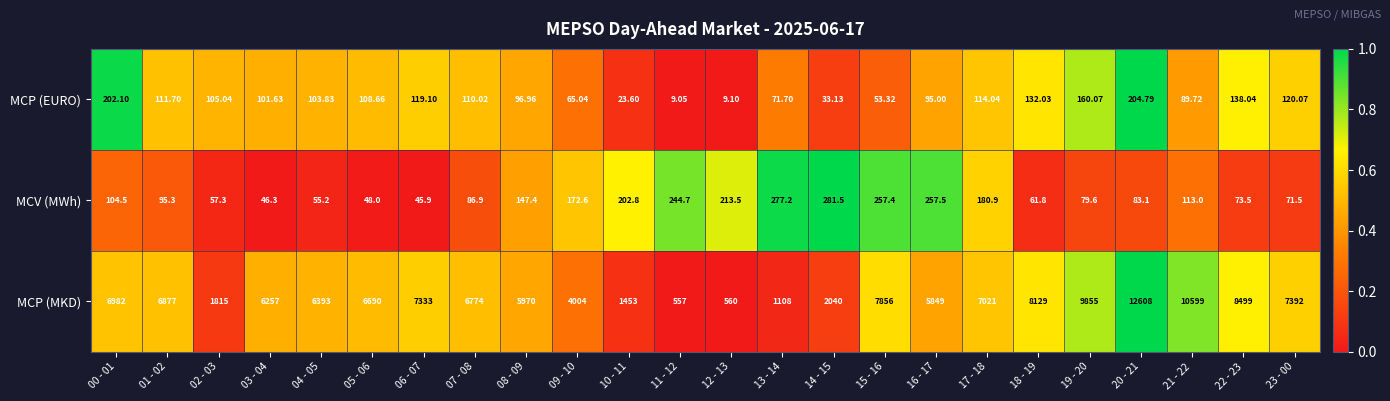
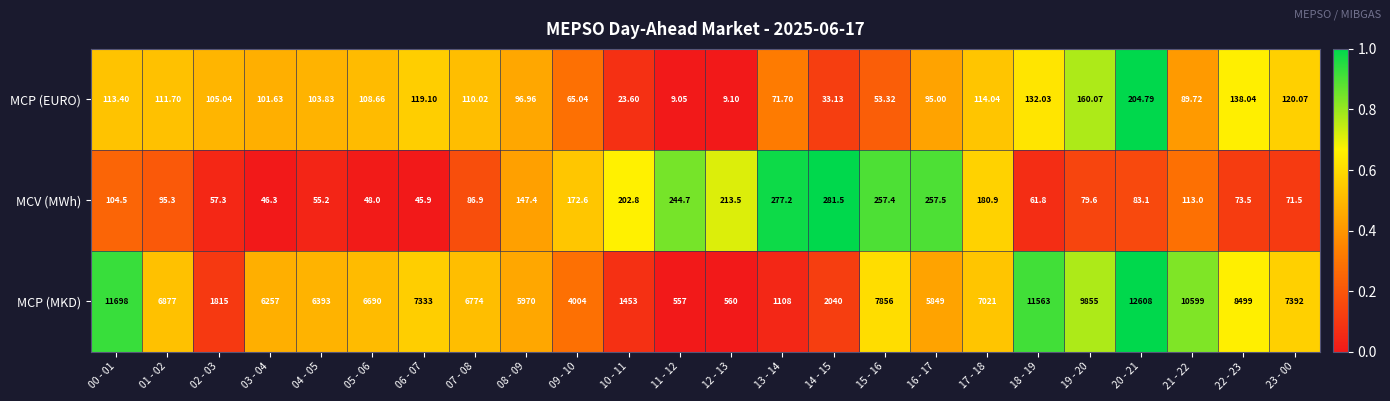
  {
    "MCP (EURO)": {
-     "00 - 01": 202.10,
+     "00 - 01": 113.40,
      "01 - 02": 111.70,
      "02 - 03": 105.04,
      "03 - 04": 101.63,
      "04 - 05": 103.83,
      "05 - 06": 108.66,
      "06 - 07": 119.10,
      "07 - 08": 110.02,
      "08 - 09": 96.96,
      "09 - 10": 65.04,
      "10 - 11": 23.60,
      "11 - 12": 9.05,
      "12 - 13": 9.10,
      "13 - 14": 71.70,
      "14 - 15": 33.13,
      "15 - 16": 53.32,
      "16 - 17": 95.00,
      "17 - 18": 114.04,
      "18 - 19": 132.03,
      "19 - 20": 160.07,
      "20 - 21": 204.79,
      "21 - 22": 89.72,
      "22 - 23": 138.04,
      "23 - 00": 120.07
    },
    "MCV (MWh)": {
      "00 - 01": 104.5,
      "01 - 02": 95.3,
      "02 - 03": 57.3,
      "03 - 04": 46.3,
      "04 - 05": 55.2,
      "05 - 06": 48.0,
      "06 - 07": 45.9,
      "07 - 08": 86.9,
      "08 - 09": 147.4,
      "09 - 10": 172.6,
      "10 - 11": 202.8,
      "11 - 12": 244.7,
      "12 - 13": 213.5,
      "13 - 14": 277.2,
      "14 - 15": 281.5,
      "15 - 16": 257.4,
      "16 - 17": 257.5,
      "17 - 18": 180.9,
      "18 - 19": 61.8,
      "19 - 20": 79.6,
      "20 - 21": 83.1,
      "21 - 22": 113.0,
      "22 - 23": 73.5,
      "23 - 00": 71.5
    },
    "MCP (MKD)": {
-     "00 - 01": 6982,
+     "00 - 01": 11698,
      "01 - 02": 6877,
      "02 - 03": 1815,
      "03 - 04": 6257,
      "04 - 05": 6393,
      "05 - 06": 6690,
      "06 - 07": 7333,
      "07 - 08": 6774,
      "08 - 09": 5970,
      "09 - 10": 4004,
      "10 - 11": 1453,
      "11 - 12": 557,
      "12 - 13": 560,
      "13 - 14": 1108,
      "14 - 15": 2040,
      "15 - 16": 7856,
      "16 - 17": 5849,
      "17 - 18": 7021,
-     "18 - 19": 8129,
+     "18 - 19": 11563,
      "19 - 20": 9855,
      "20 - 21": 12608,
      "21 - 22": 10599,
      "22 - 23": 8499,
      "23 - 00": 7392
    }
  }
